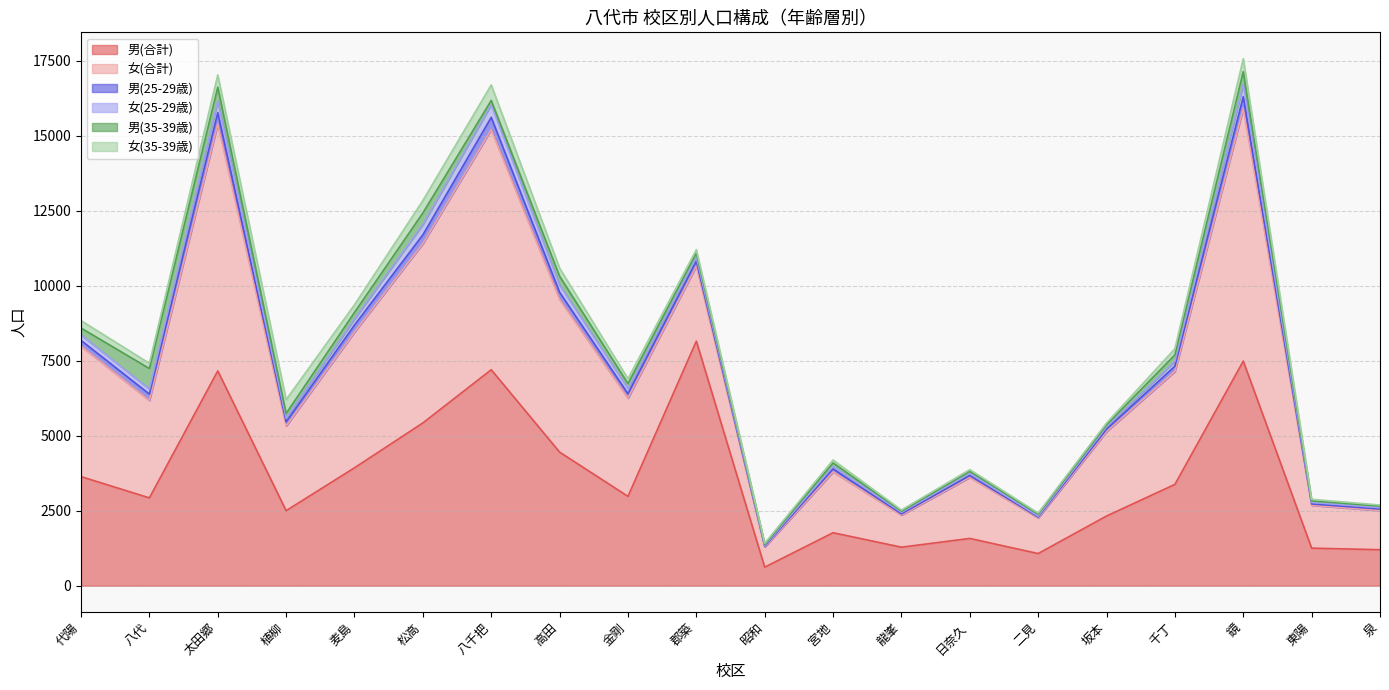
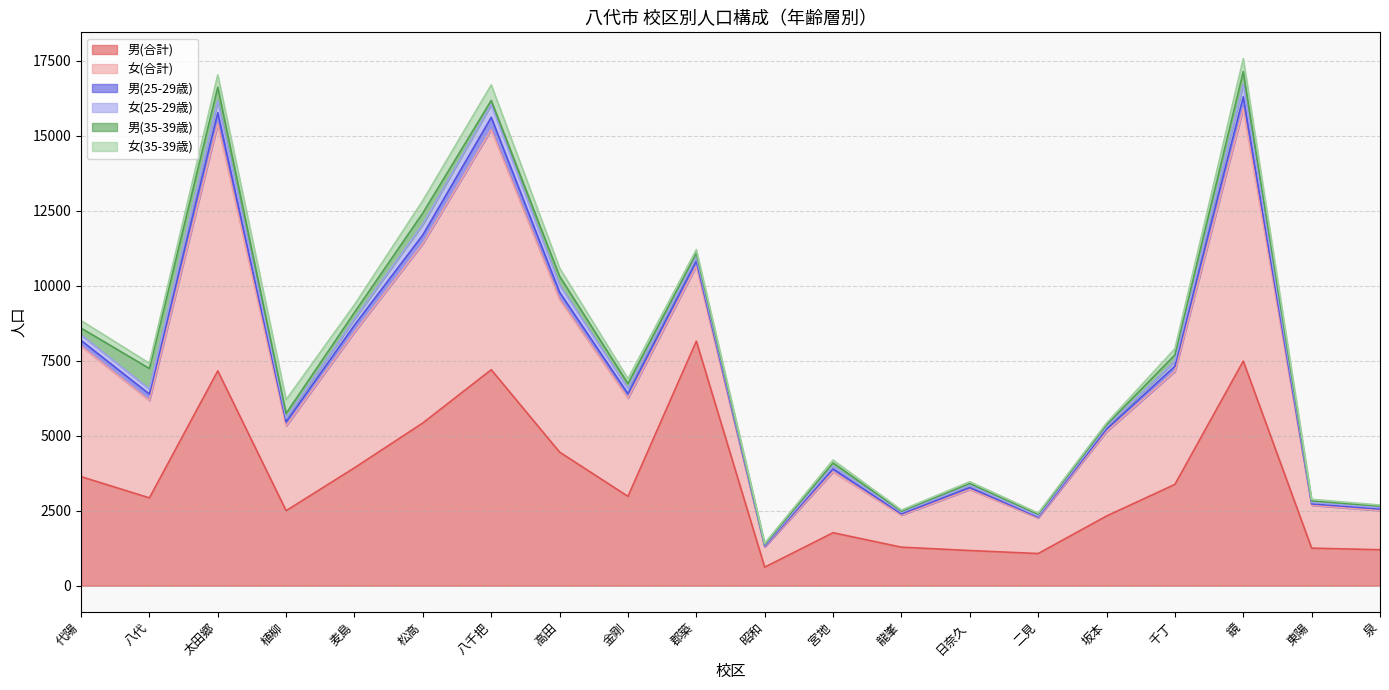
  {
    "男(合計)": {
      "代陽": 3600,
      "八代": 2900,
      "太田郷": 7200,
      "植柳": 2500,
      "麦島": 3900,
      "松高": 5400,
      "八千把": 7200,
      "高田": 4500,
      "金剛": 3000,
      "郡築": 8200,
      "昭和": 600,
      "宮地": 1800,
      "龍峯": 1300,
-     "日奈久": 1600,
+     "日奈久": 1200,
      "二見": 1100,
      "坂本": 2300,
      "千丁": 3400,
      "鏡": 7500,
      "東陽": 1300,
      "泉": 1200
    },
    "女(合計)": {
      "代陽": 4400,
      "八代": 3200,
      "太田郷": 8200,
      "植柳": 2800,
      "麦島": 4500,
      "松高": 6000,
      "八千把": 8000,
      "高田": 5100,
      "金剛": 3300,
      "郡築": 2500,
      "宮地": 2000,
      "千丁": 3800,
      "鏡": 8400
    },
    "男(25-29歳)": {
      "代陽": 200,
      "八代": 200,
      "太田郷": 400,
      "植柳": 100,
      "麦島": 200,
      "松高": 300,
      "八千把": 400,
      "高田": 200,
      "金剛": 100,
      "郡築": 200,
      "宮地": 100,
      "千丁": 200,
      "鏡": 400
    },
    "女(25-29歳)": {
      "代陽": 200,
      "八代": 200,
      "太田郷": 400,
      "植柳": 100,
      "麦島": 200,
      "松高": 300,
      "八千把": 400,
      "高田": 200,
      "金剛": 200,
      "郡築": 100,
      "宮地": 100,
      "千丁": 200,
      "鏡": 400
    },
    "男(35-39歳)": {
      "代陽": 200,
      "八代": 700,
      "太田郷": 500,
      "植柳": 200,
      "麦島": 200,
      "松高": 400,
      "八千把": 100,
      "高田": 300,
      "金剛": 200,
      "郡築": 100,
      "宮地": 100,
      "千丁": 200,
      "鏡": 400
    },
    "女(35-39歳)": {
      "代陽": 200,
      "八代": 200,
      "太田郷": 400,
      "植柳": 500,
      "麦島": 300,
      "松高": 400,
      "八千把": 500,
      "高田": 300,
      "金剛": 200,
      "郡築": 100,
      "宮地": 100,
      "千丁": 200,
      "鏡": 400
    }
  }
